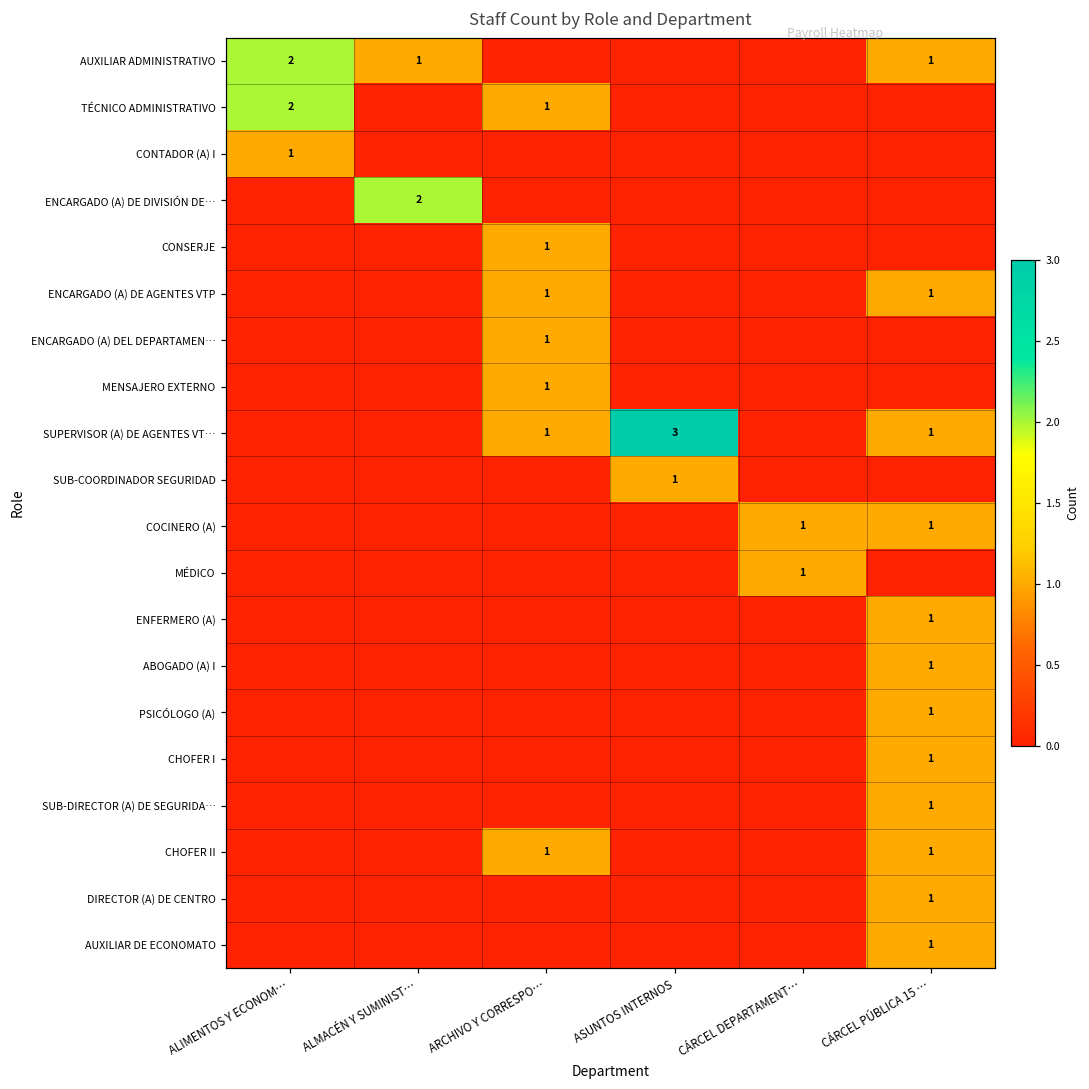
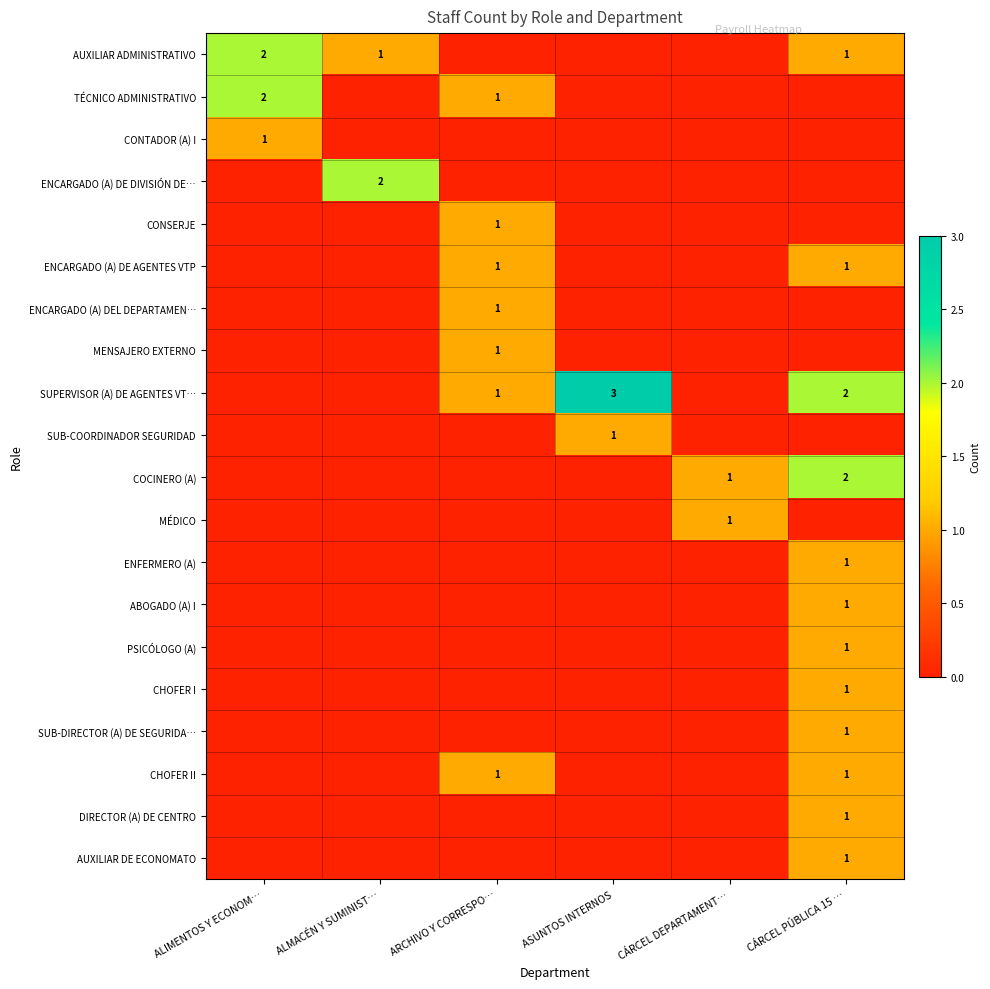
  {
    "AUXILIAR ADMINISTRATIVO": {
      "ALIMENTOS Y ECONOM…": 2,
      "ALMACÉN Y SUMINIST…": 1,
      "CÁRCEL PÚBLICA 15 …": 1
    },
    "TÉCNICO ADMINISTRATIVO": {
      "ALIMENTOS Y ECONOM…": 2,
      "ARCHIVO Y CORRESPO…": 1
    },
    "CONTADOR (A) I": {
      "ALIMENTOS Y ECONOM…": 1
    },
    "ENCARGADO (A) DE DIVISIÓN DE…": {
      "ALMACÉN Y SUMINIST…": 2
    },
    "CONSERJE": {
      "ARCHIVO Y CORRESPO…": 1
    },
    "ENCARGADO (A) DE AGENTES VTP": {
      "ARCHIVO Y CORRESPO…": 1,
      "CÁRCEL PÚBLICA 15 …": 1
    },
    "ENCARGADO (A) DEL DEPARTAMEN…": {
      "ARCHIVO Y CORRESPO…": 1
    },
    "MENSAJERO EXTERNO": {
      "ARCHIVO Y CORRESPO…": 1
    },
    "SUPERVISOR (A) DE AGENTES VT…": {
      "ARCHIVO Y CORRESPO…": 1,
      "ASUNTOS INTERNOS": 3,
-     "CÁRCEL PÚBLICA 15 …": 1
+     "CÁRCEL PÚBLICA 15 …": 2
    },
    "SUB-COORDINADOR SEGURIDAD": {
      "ASUNTOS INTERNOS": 1
    },
    "COCINERO (A)": {
      "CÁRCEL DEPARTAMENT…": 1,
-     "CÁRCEL PÚBLICA 15 …": 1
+     "CÁRCEL PÚBLICA 15 …": 2
    },
    "MÉDICO": {
      "CÁRCEL DEPARTAMENT…": 1
    },
    "ENFERMERO (A)": {
      "CÁRCEL PÚBLICA 15 …": 1
    },
    "ABOGADO (A) I": {
      "CÁRCEL PÚBLICA 15 …": 1
    },
    "PSICÓLOGO (A)": {
      "CÁRCEL PÚBLICA 15 …": 1
    },
    "CHOFER I": {
      "CÁRCEL PÚBLICA 15 …": 1
    },
    "SUB-DIRECTOR (A) DE SEGURIDA…": {
      "CÁRCEL PÚBLICA 15 …": 1
    },
    "CHOFER II": {
      "ARCHIVO Y CORRESPO…": 1,
      "CÁRCEL PÚBLICA 15 …": 1
    },
    "DIRECTOR (A) DE CENTRO": {
      "CÁRCEL PÚBLICA 15 …": 1
    },
    "AUXILIAR DE ECONOMATO": {
      "CÁRCEL PÚBLICA 15 …": 1
    }
  }
